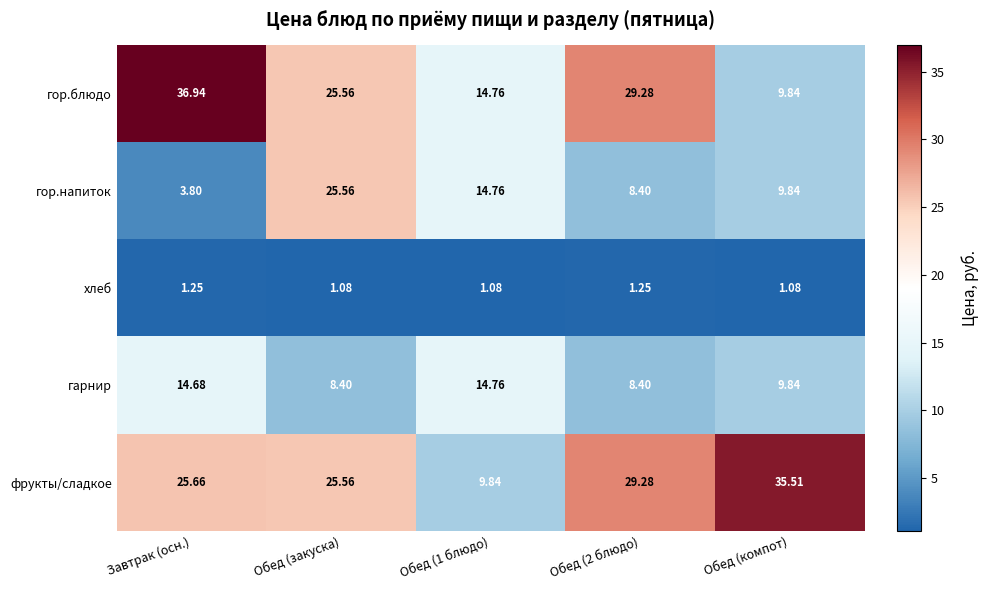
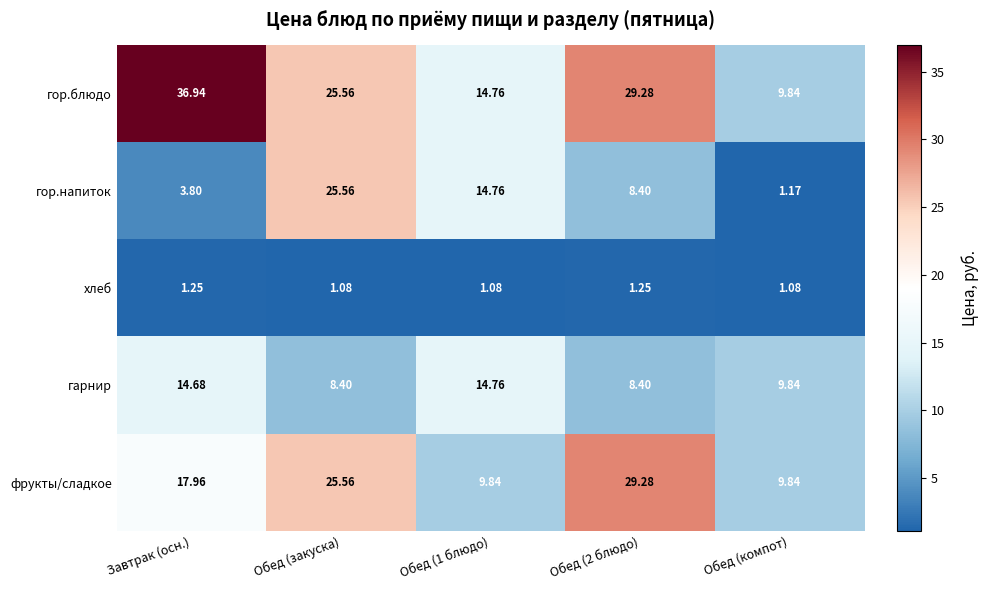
  {
    "гор.блюдо": {
      "Завтрак (осн.)": 36.94,
      "Обед (закуска)": 25.56,
      "Обед (1 блюдо)": 14.76,
      "Обед (2 блюдо)": 29.28,
      "Обед (компот)": 9.84
    },
    "гор.напиток": {
      "Завтрак (осн.)": 3.80,
      "Обед (закуска)": 25.56,
      "Обед (1 блюдо)": 14.76,
      "Обед (2 блюдо)": 8.40,
-     "Обед (компот)": 9.84
+     "Обед (компот)": 1.17
    },
    "хлеб": {
      "Завтрак (осн.)": 1.25,
      "Обед (закуска)": 1.08,
      "Обед (1 блюдо)": 1.08,
      "Обед (2 блюдо)": 1.25,
      "Обед (компот)": 1.08
    },
    "гарнир": {
      "Завтрак (осн.)": 14.68,
      "Обед (закуска)": 8.40,
      "Обед (1 блюдо)": 14.76,
      "Обед (2 блюдо)": 8.40,
      "Обед (компот)": 9.84
    },
    "фрукты/сладкое": {
-     "Завтрак (осн.)": 25.66,
+     "Завтрак (осн.)": 17.96,
      "Обед (закуска)": 25.56,
      "Обед (1 блюдо)": 9.84,
      "Обед (2 блюдо)": 29.28,
-     "Обед (компот)": 35.51
+     "Обед (компот)": 9.84
    }
  }
